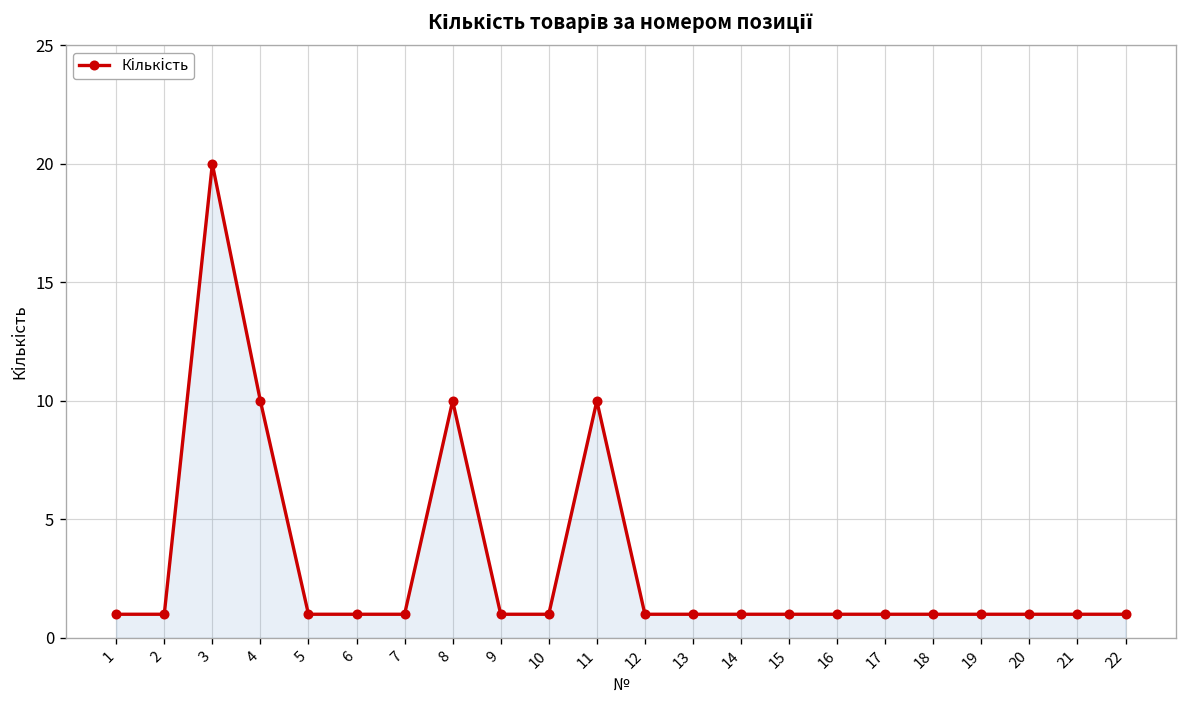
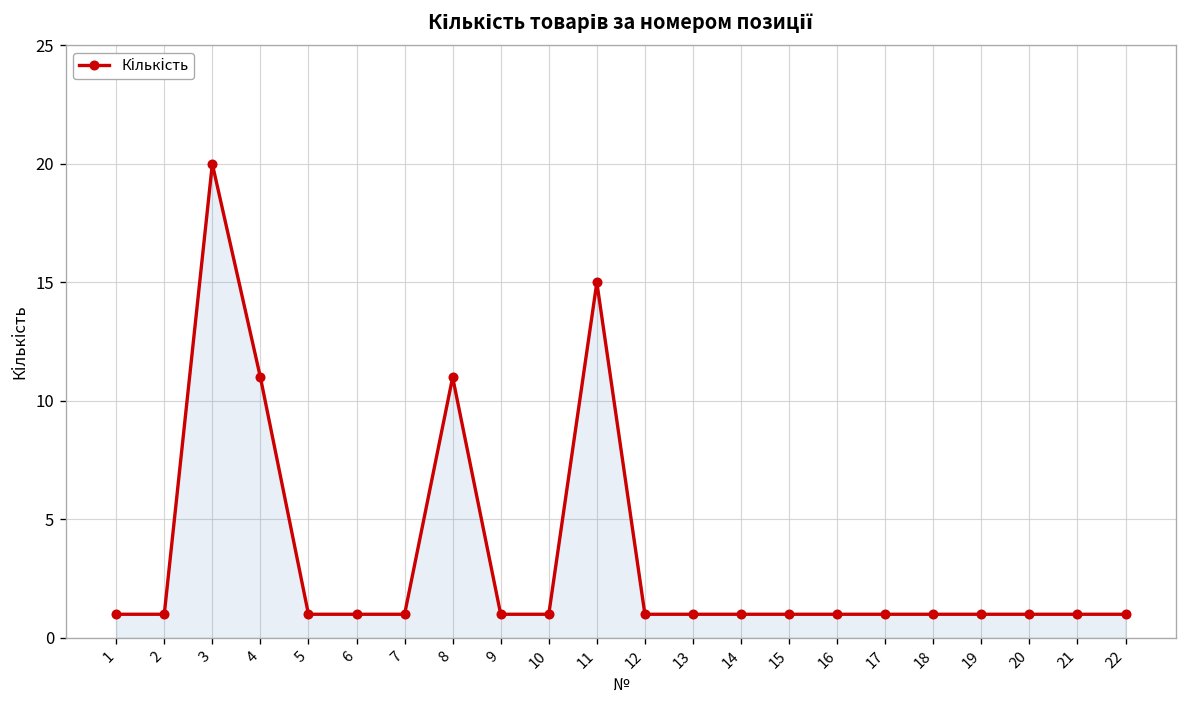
  {
    "1": 1,
    "2": 1,
    "3": 20,
-   "4": 10,
+   "4": 11,
    "5": 1,
    "6": 1,
    "7": 1,
-   "8": 10,
+   "8": 11,
    "9": 1,
    "10": 1,
-   "11": 10,
+   "11": 15,
    "12": 1,
    "13": 1,
    "14": 1,
    "15": 1,
    "16": 1,
    "17": 1,
    "18": 1,
    "19": 1,
    "20": 1,
    "21": 1,
    "22": 1
  }
